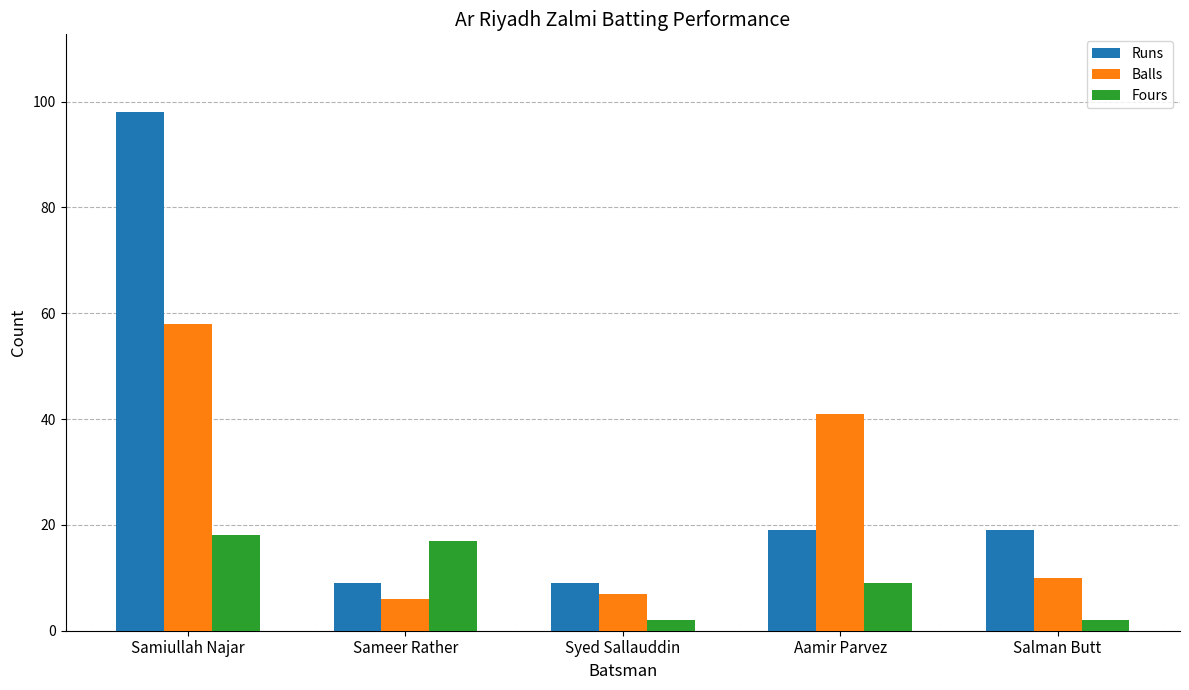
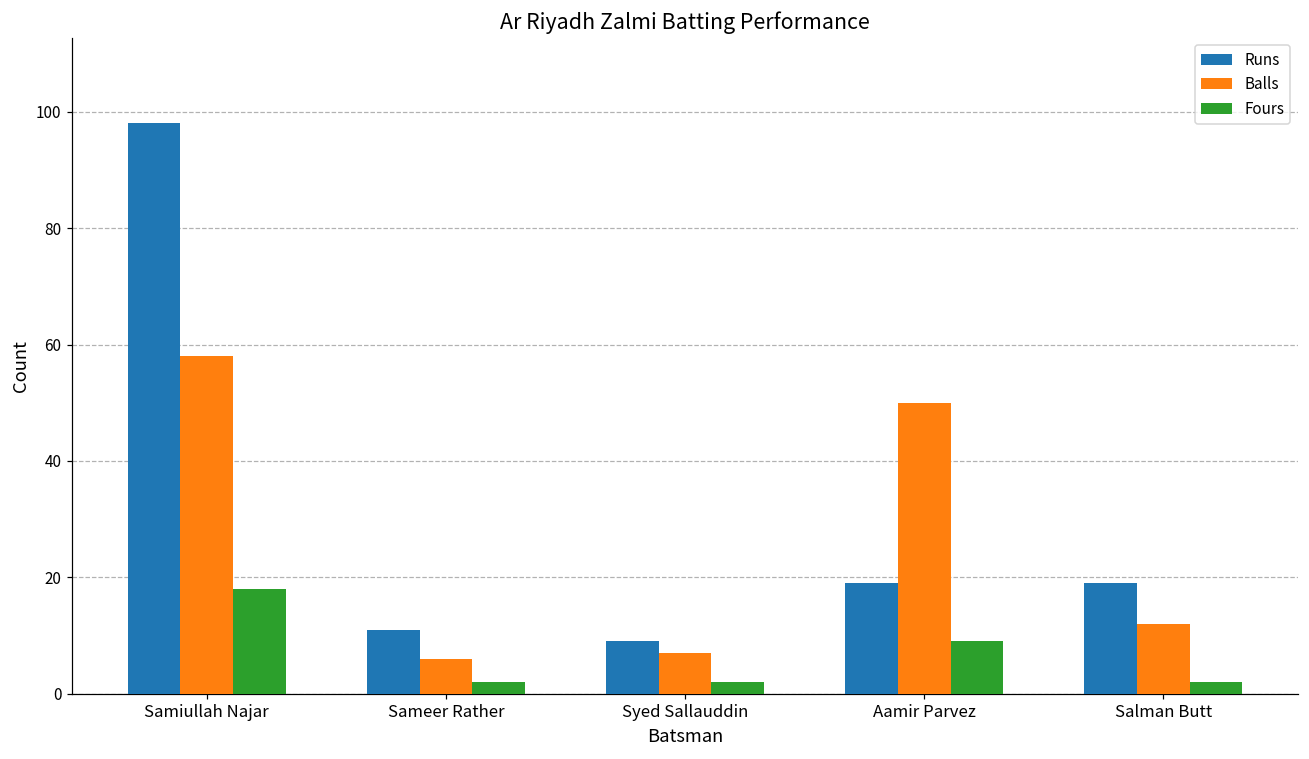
  {
    "Runs": {
      "Samiullah Najar": 98,
-     "Sameer Rather": 9,
+     "Sameer Rather": 11,
      "Syed Sallauddin": 9,
      "Aamir Parvez": 19,
      "Salman Butt": 19
    },
    "Balls": {
      "Samiullah Najar": 58,
      "Sameer Rather": 6,
      "Syed Sallauddin": 7,
-     "Aamir Parvez": 41,
-     "Salman Butt": 10
+     "Aamir Parvez": 50,
+     "Salman Butt": 12
    },
    "Fours": {
      "Samiullah Najar": 18,
-     "Sameer Rather": 17,
+     "Sameer Rather": 2,
      "Syed Sallauddin": 2,
      "Aamir Parvez": 9,
      "Salman Butt": 2
    }
  }
